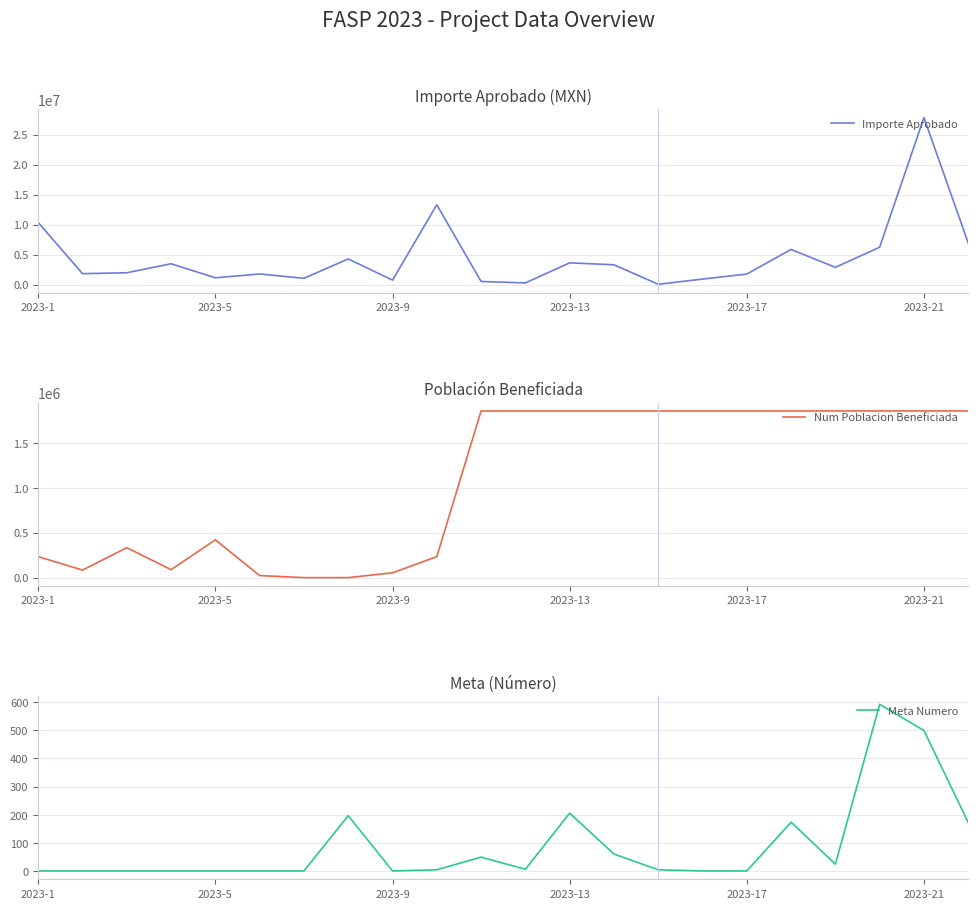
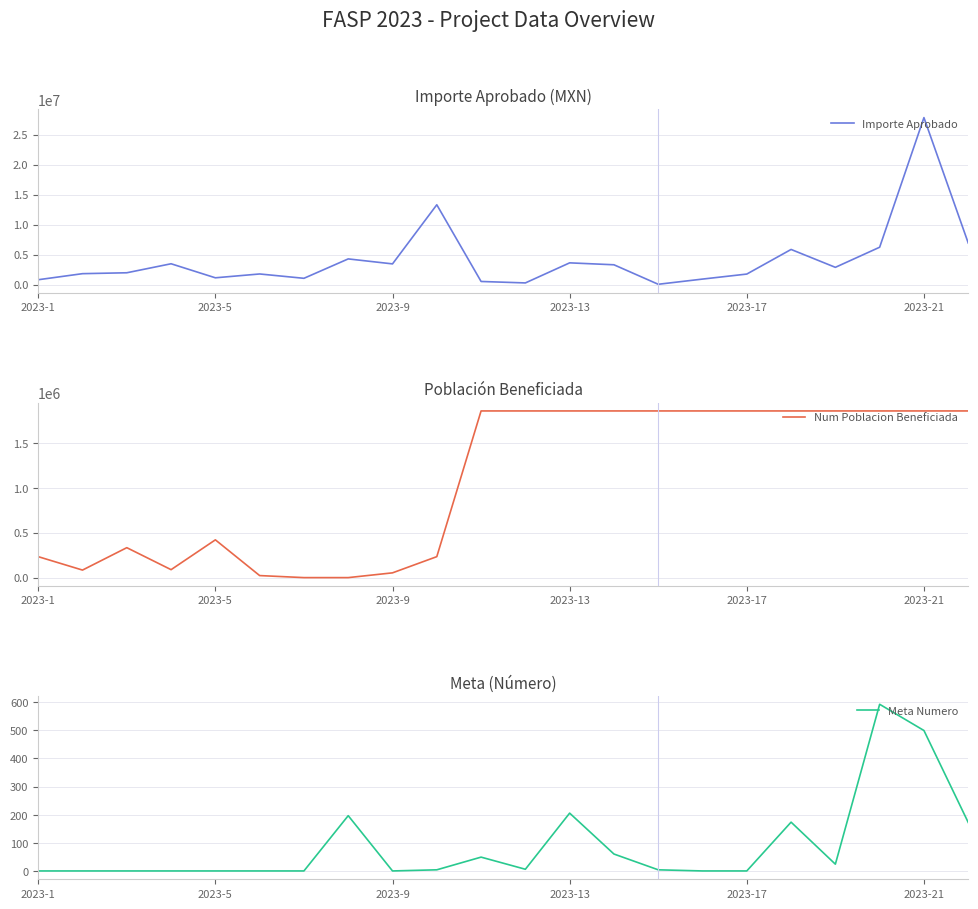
  {
    "Importe Aprobado (MXN)": {
-     "2023-1": 10000000,
+     "2023-1": 1000000,
      "2023-5": 1000000,
-     "2023-9": 1000000,
+     "2023-9": 3000000,
      "2023-13": 4000000,
      "2023-17": 2000000,
      "2023-21": 28000000
    },
    "Población Beneficiada": {
      "2023-1": 200000,
      "2023-5": 400000,
      "2023-9": 100000,
      "2023-13": 1900000,
      "2023-17": 1900000,
      "2023-21": 1900000
    },
    "Meta (Número)": {
      "2023-1": 0,
      "2023-5": 0,
      "2023-9": 0,
      "2023-13": 210,
      "2023-17": 0,
      "2023-21": 500
    }
  }
